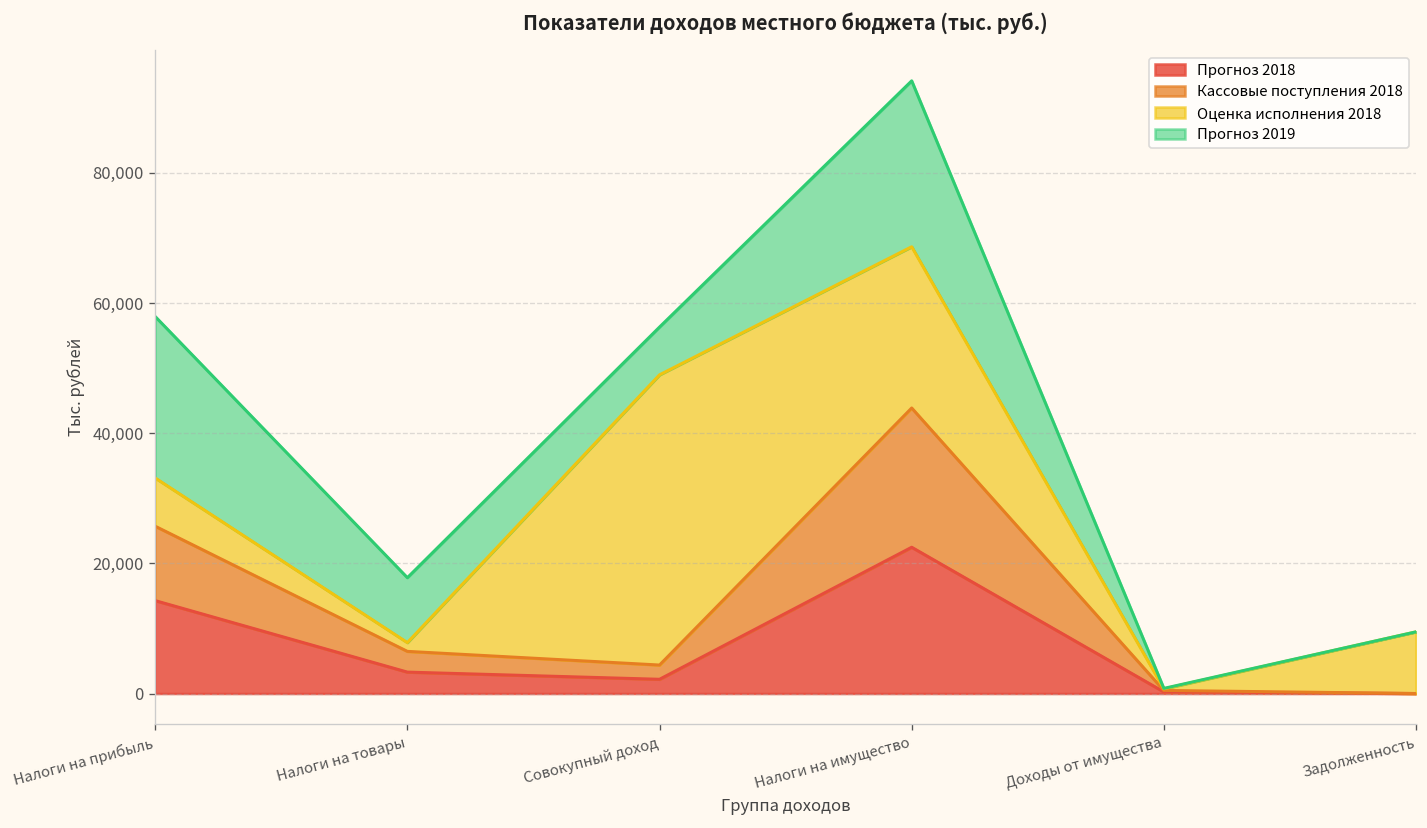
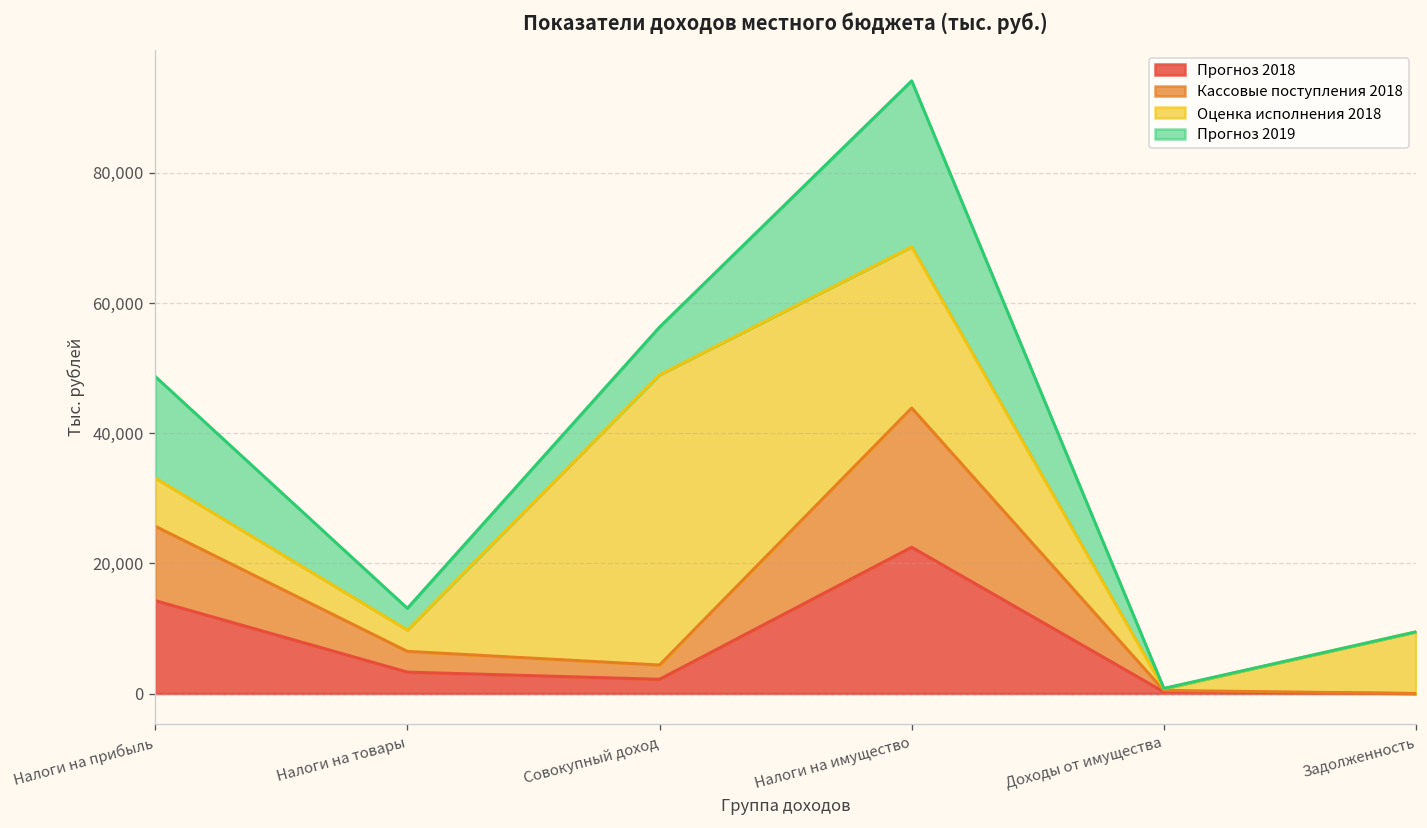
  {
    "Оценка исполнения 2018": {
      "Налоги на прибыль": "7,000",
-     "Налоги на товары": "1,000",
+     "Налоги на товары": "3,000",
      "Совокупный доход": "45,000",
      "Налоги на имущество": "25,000"
    },
    "Прогноз 2019": {
-     "Налоги на прибыль": "25,000",
-     "Налоги на товары": "10,000",
+     "Налоги на прибыль": "16,000",
+     "Налоги на товары": "3,000",
      "Совокупный доход": "7,000",
      "Налоги на имущество": "26,000"
    }
  }
